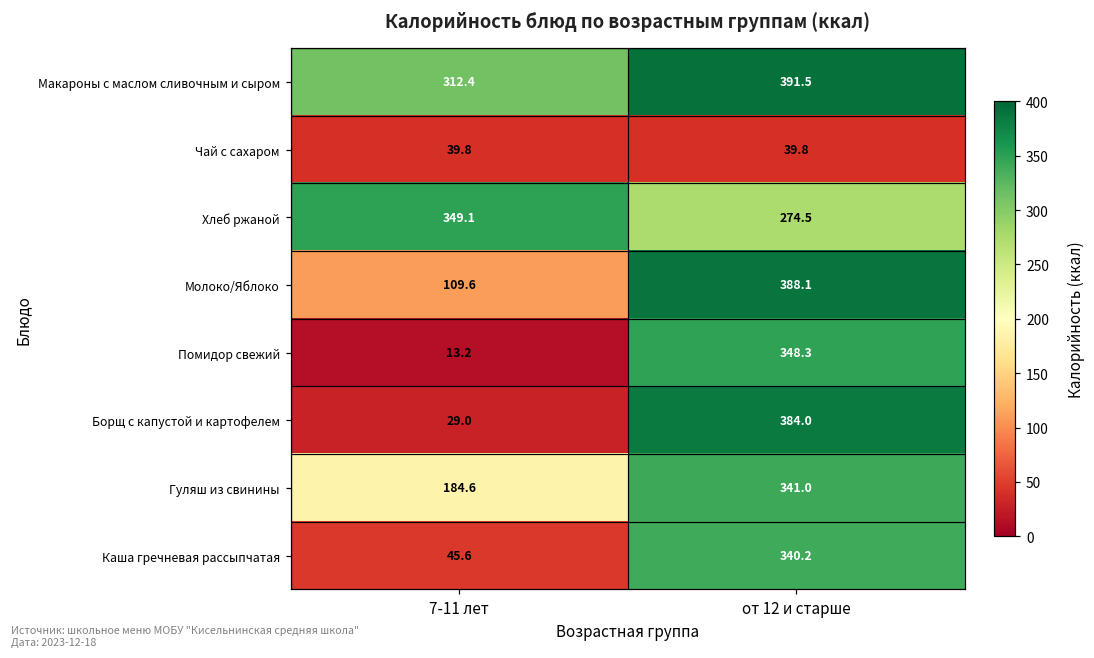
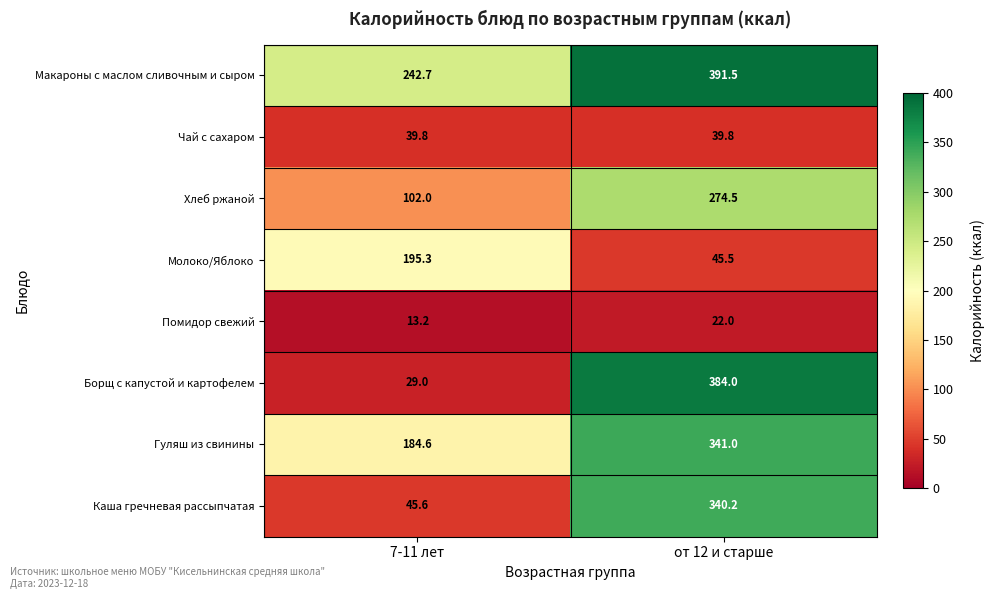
  {
    "Макароны с маслом сливочным и сыром": {
-     "7-11 лет": 312.4,
+     "7-11 лет": 242.7,
      "от 12 и старше": 391.5
    },
    "Чай с сахаром": {
      "7-11 лет": 39.8,
      "от 12 и старше": 39.8
    },
    "Хлеб ржаной": {
-     "7-11 лет": 349.1,
+     "7-11 лет": 102.0,
      "от 12 и старше": 274.5
    },
    "Молоко/Яблоко": {
-     "7-11 лет": 109.6,
-     "от 12 и старше": 388.1
+     "7-11 лет": 195.3,
+     "от 12 и старше": 45.5
    },
    "Помидор свежий": {
      "7-11 лет": 13.2,
-     "от 12 и старше": 348.3
+     "от 12 и старше": 22.0
    },
    "Борщ с капустой и картофелем": {
      "7-11 лет": 29.0,
      "от 12 и старше": 384.0
    },
    "Гуляш из свинины": {
      "7-11 лет": 184.6,
      "от 12 и старше": 341.0
    },
    "Каша гречневая рассыпчатая": {
      "7-11 лет": 45.6,
      "от 12 и старше": 340.2
    }
  }
